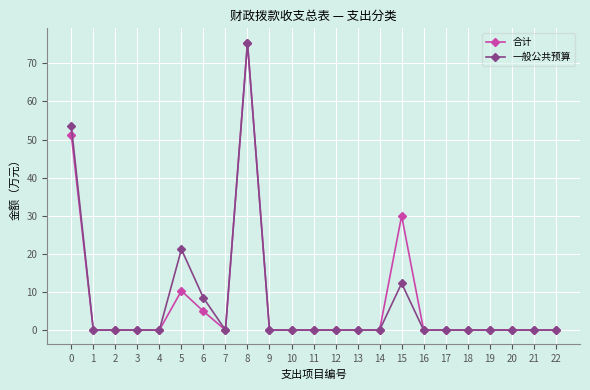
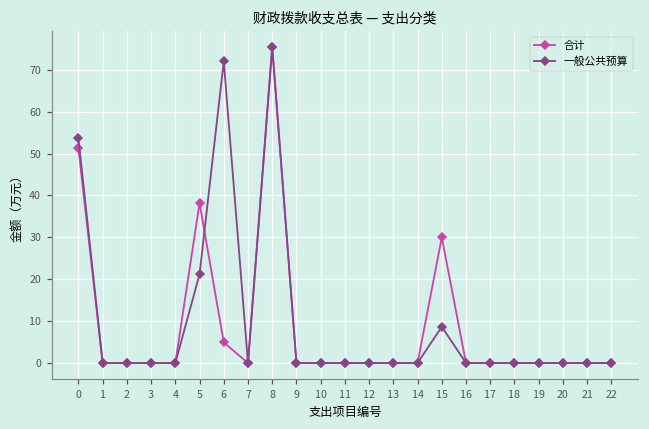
  {
    "合计": {
      "0": 51,
-     "5": 10,
+     "5": 38,
      "6": 5,
      "15": 30
    },
    "一般公共预算": {
      "0": 54,
      "5": 21,
-     "6": 8,
-     "15": 12
+     "6": 72,
+     "15": 9
    }
  }
